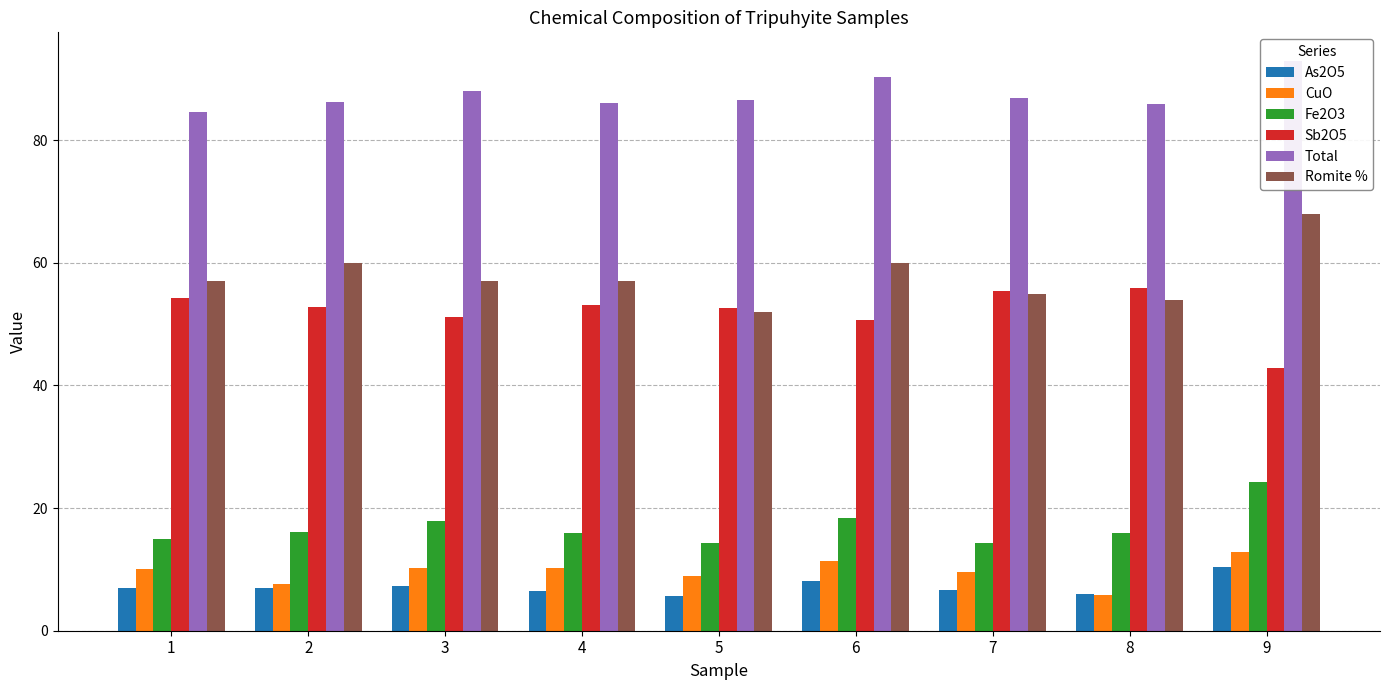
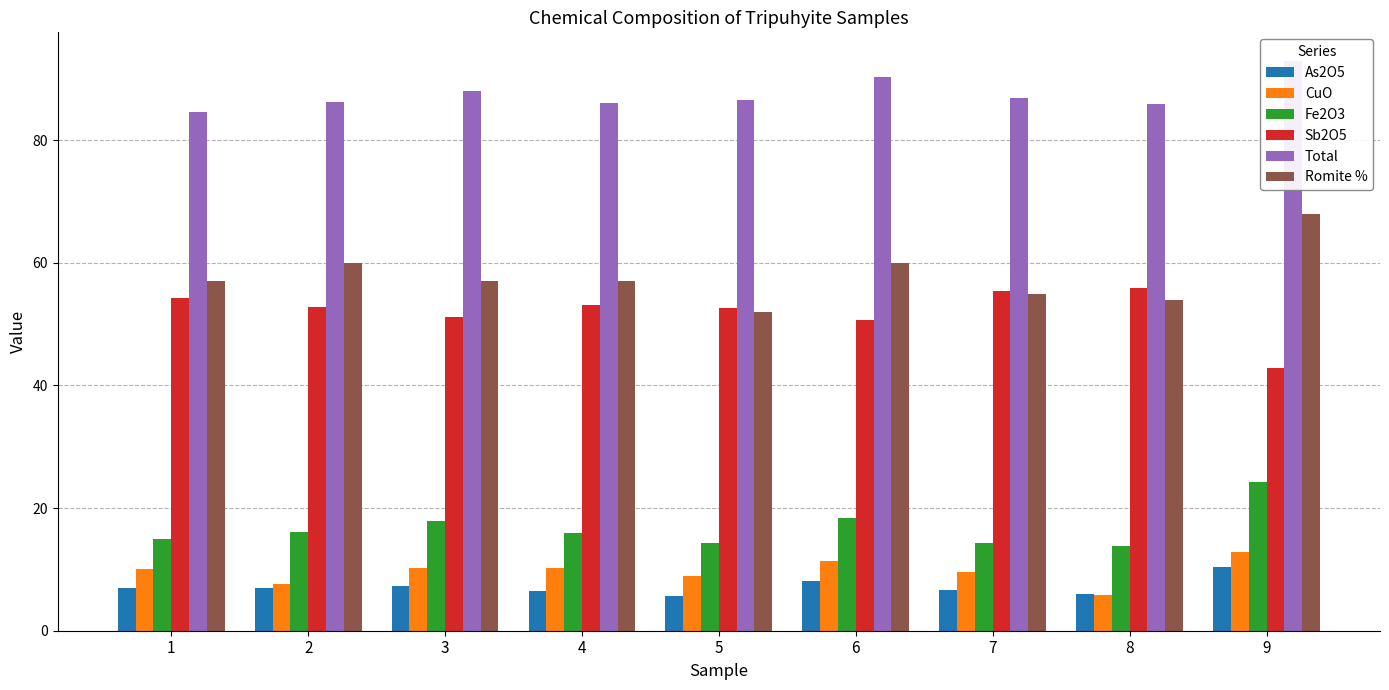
  {
    "As2O5": {
      "1": 7,
      "2": 7,
      "3": 7,
      "4": 6,
      "5": 6,
      "6": 8,
      "7": 7,
      "8": 6,
      "9": 10
    },
    "CuO": {
      "1": 10,
      "2": 8,
      "3": 10,
      "4": 10,
      "5": 9,
      "6": 11,
      "7": 10,
      "8": 6,
      "9": 13
    },
    "Fe2O3": {
      "1": 15,
      "2": 16,
      "3": 18,
      "4": 16,
      "5": 14,
      "6": 18,
      "7": 14,
-     "8": 16,
+     "8": 14,
      "9": 24
    },
    "Sb2O5": {
      "1": 54,
      "2": 53,
      "3": 51,
      "4": 53,
      "5": 53,
      "6": 51,
      "7": 55,
      "8": 56,
      "9": 43
    },
    "Total": {
      "1": 85,
      "2": 86,
      "3": 88,
      "4": 86,
      "5": 87,
      "6": 90,
      "7": 87,
      "8": 86
    },
    "Romite %": {
      "1": 57,
      "2": 60,
      "3": 57,
      "4": 57,
      "5": 52,
      "6": 60,
      "7": 55,
      "8": 54,
      "9": 68
    }
  }
